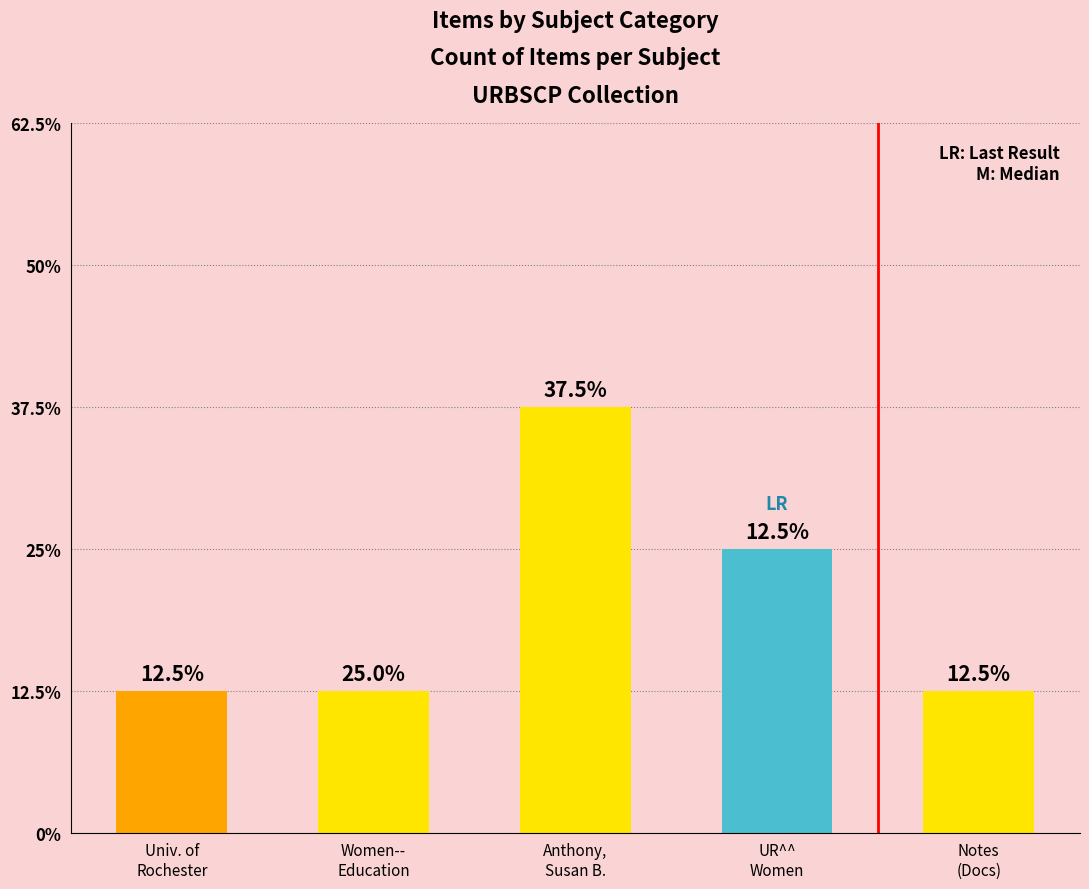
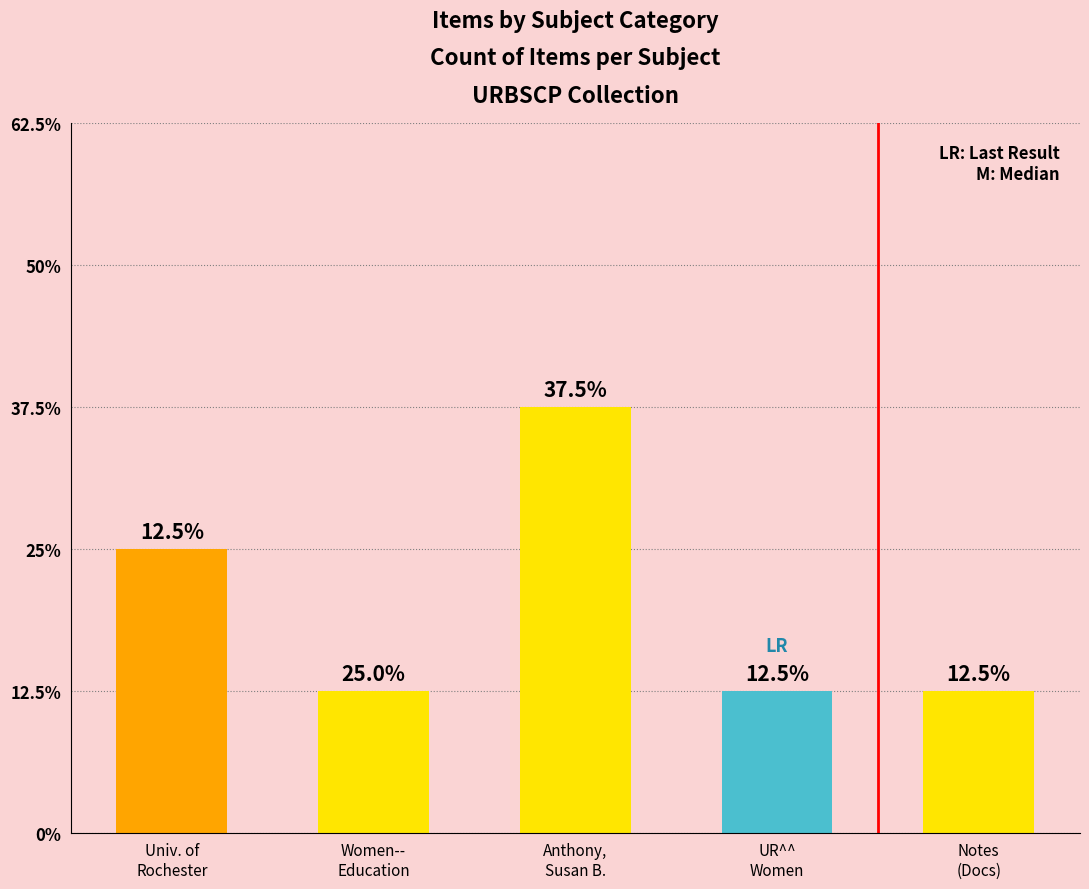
  {
-   "Univ. of Rochester": "12.5%",
-   "UR^^ Women": "25.0%"
+   "Univ. of Rochester": "25.0%",
+   "UR^^ Women": "12.5%"
  }
